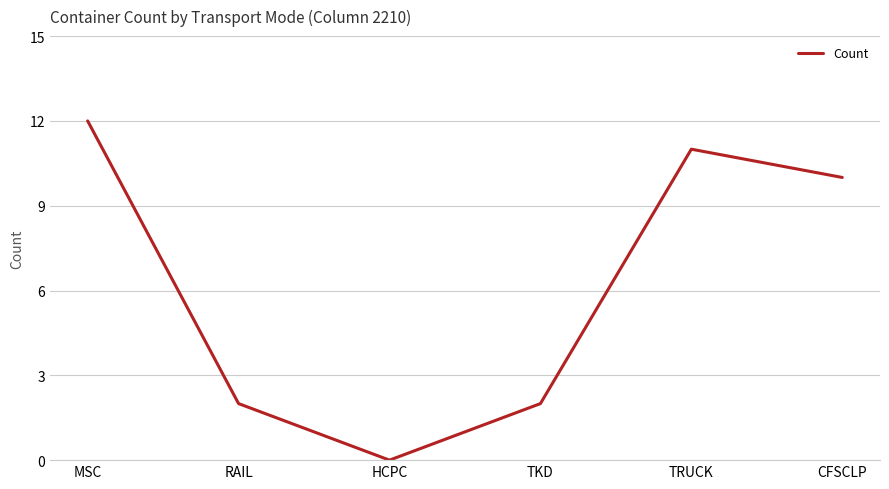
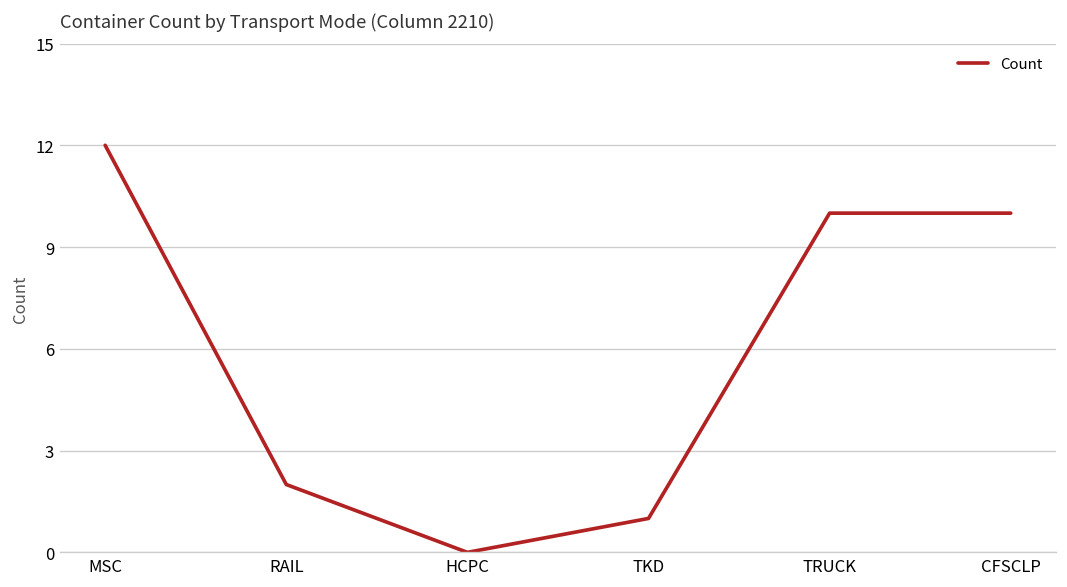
  {
    "MSC": 12,
    "RAIL": 2,
    "HCPC": 0,
-   "TKD": 2,
-   "TRUCK": 11,
+   "TKD": 1,
+   "TRUCK": 10,
    "CFSCLP": 10
  }
